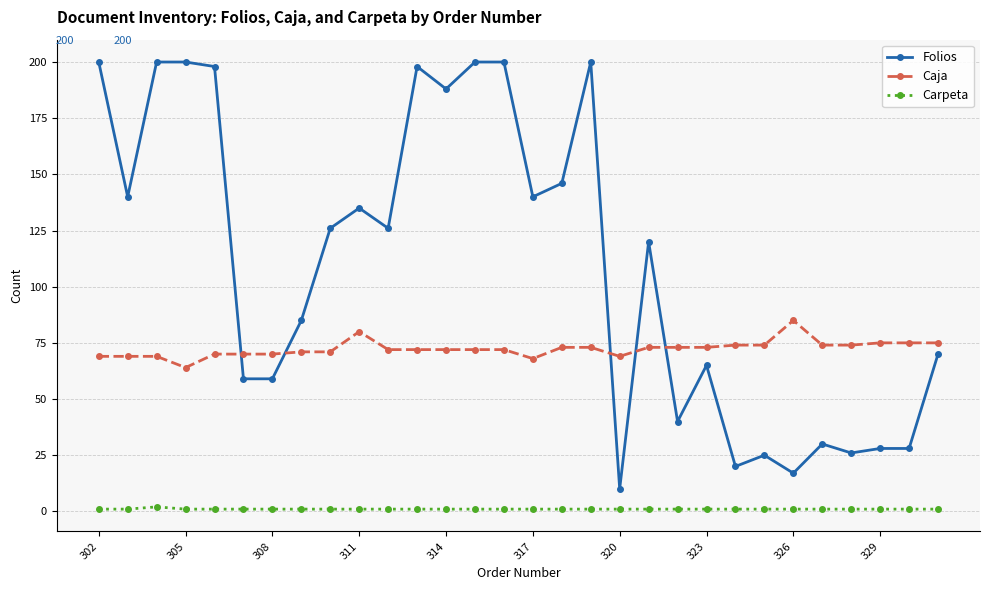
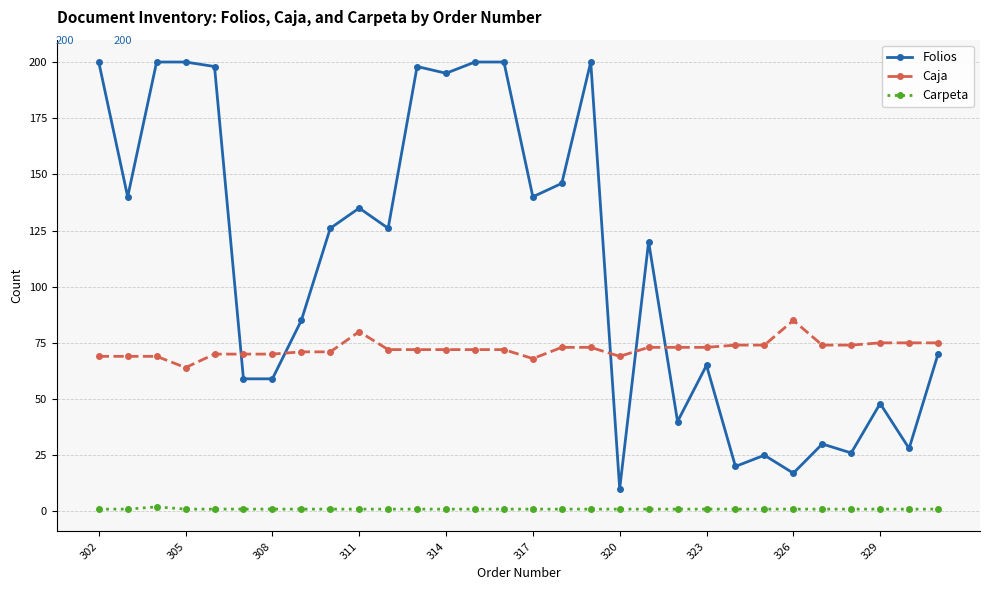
  {
    "Folios": {
      "305": 200,
      "308": 59,
      "311": 135,
-     "314": 188,
+     "314": 195,
      "317": 140,
      "320": 10,
      "323": 65,
      "326": 17,
-     "329": 28
+     "329": 48
    },
    "Caja": {
      "302": 69,
      "305": 64,
      "308": 70,
      "311": 80,
      "314": 72,
      "317": 68,
      "320": 69,
      "323": 73,
      "326": 85,
      "329": 75
    },
    "Carpeta": {
      "302": 1,
      "305": 1,
      "308": 1,
      "311": 1,
      "314": 1,
      "317": 1,
      "320": 1,
      "323": 1,
      "326": 1,
      "329": 1
    }
  }
